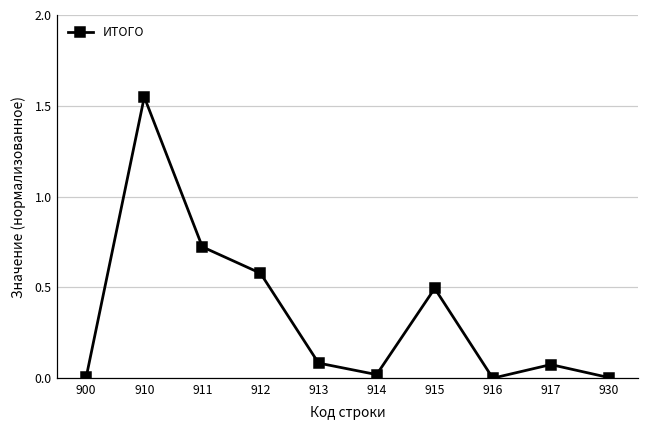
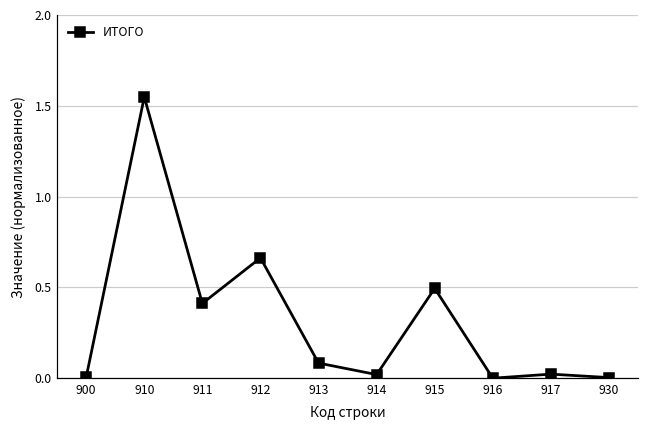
  {
    "900": 0.01,
    "910": 1.55,
-   "911": 0.72,
-   "912": 0.58,
+   "911": 0.41,
+   "912": 0.66,
    "913": 0.08,
    "914": 0.02,
    "915": 0.50,
    "916": 0.00,
-   "917": 0.08,
+   "917": 0.02,
    "930": 0.00
  }
